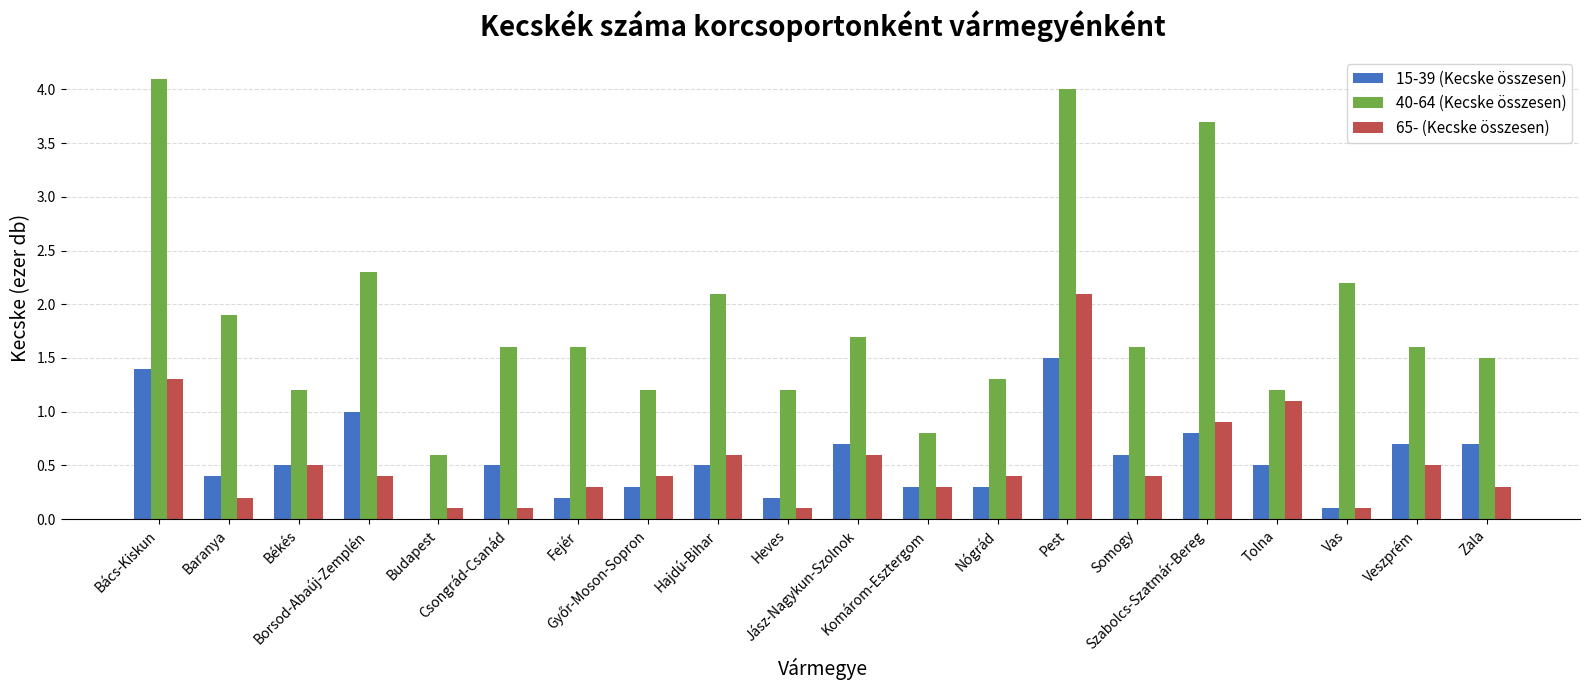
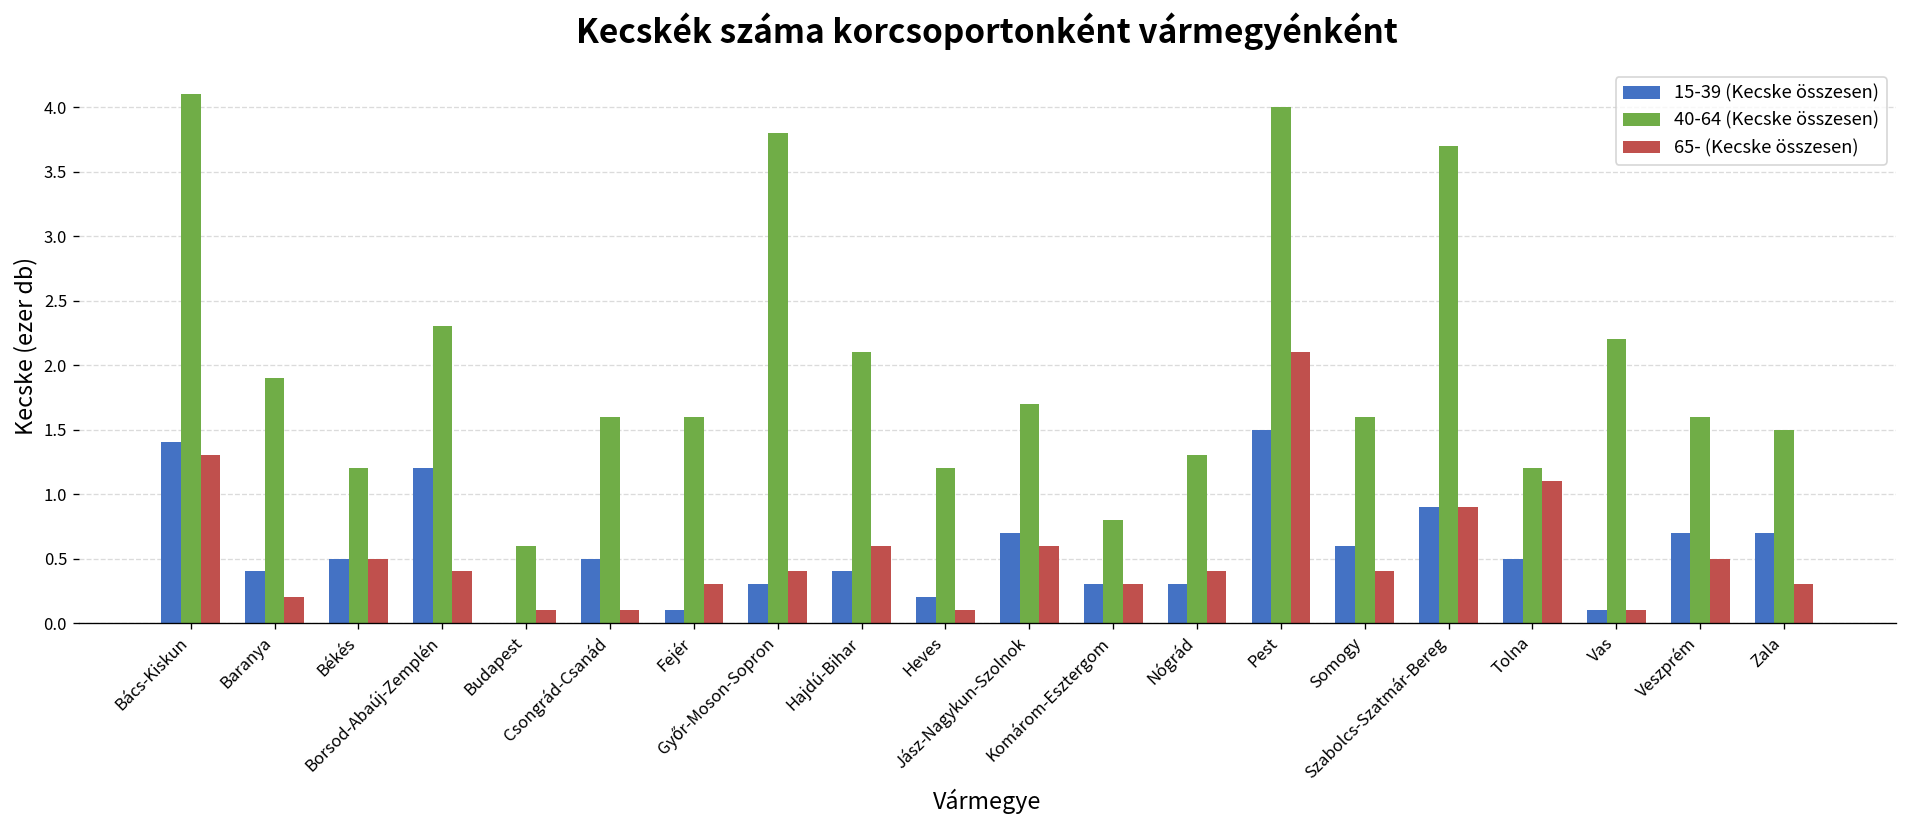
  {
    "15-39 (Kecske összesen)": {
      "Bács-Kiskun": 1.4,
      "Baranya": 0.4,
      "Békés": 0.5,
-     "Borsod-Abaúj-Zemplén": 1.0,
+     "Borsod-Abaúj-Zemplén": 1.2,
      "Budapest": 0.0,
      "Csongrád-Csanád": 0.5,
-     "Fejér": 0.2,
+     "Fejér": 0.1,
      "Győr-Moson-Sopron": 0.3,
-     "Hajdú-Bihar": 0.5,
+     "Hajdú-Bihar": 0.4,
      "Heves": 0.2,
      "Jász-Nagykun-Szolnok": 0.7,
      "Komárom-Esztergom": 0.3,
      "Nógrád": 0.3,
      "Pest": 1.5,
      "Somogy": 0.6,
-     "Szabolcs-Szatmár-Bereg": 0.8,
+     "Szabolcs-Szatmár-Bereg": 0.9,
      "Tolna": 0.5,
      "Vas": 0.1,
      "Veszprém": 0.7,
      "Zala": 0.7
    },
    "40-64 (Kecske összesen)": {
      "Bács-Kiskun": 4.1,
      "Baranya": 1.9,
      "Békés": 1.2,
      "Borsod-Abaúj-Zemplén": 2.3,
      "Budapest": 0.6,
      "Csongrád-Csanád": 1.6,
      "Fejér": 1.6,
-     "Győr-Moson-Sopron": 1.2,
+     "Győr-Moson-Sopron": 3.8,
      "Hajdú-Bihar": 2.1,
      "Heves": 1.2,
      "Jász-Nagykun-Szolnok": 1.7,
      "Komárom-Esztergom": 0.8,
      "Nógrád": 1.3,
      "Pest": 4.0,
      "Somogy": 1.6,
      "Szabolcs-Szatmár-Bereg": 3.7,
      "Tolna": 1.2,
      "Vas": 2.2,
      "Veszprém": 1.6,
      "Zala": 1.5
    },
    "65- (Kecske összesen)": {
      "Bács-Kiskun": 1.3,
      "Baranya": 0.2,
      "Békés": 0.5,
      "Borsod-Abaúj-Zemplén": 0.4,
      "Budapest": 0.1,
      "Csongrád-Csanád": 0.1,
      "Fejér": 0.3,
      "Győr-Moson-Sopron": 0.4,
      "Hajdú-Bihar": 0.6,
      "Heves": 0.1,
      "Jász-Nagykun-Szolnok": 0.6,
      "Komárom-Esztergom": 0.3,
      "Nógrád": 0.4,
      "Pest": 2.1,
      "Somogy": 0.4,
      "Szabolcs-Szatmár-Bereg": 0.9,
      "Tolna": 1.1,
      "Vas": 0.1,
      "Veszprém": 0.5,
      "Zala": 0.3
    }
  }
